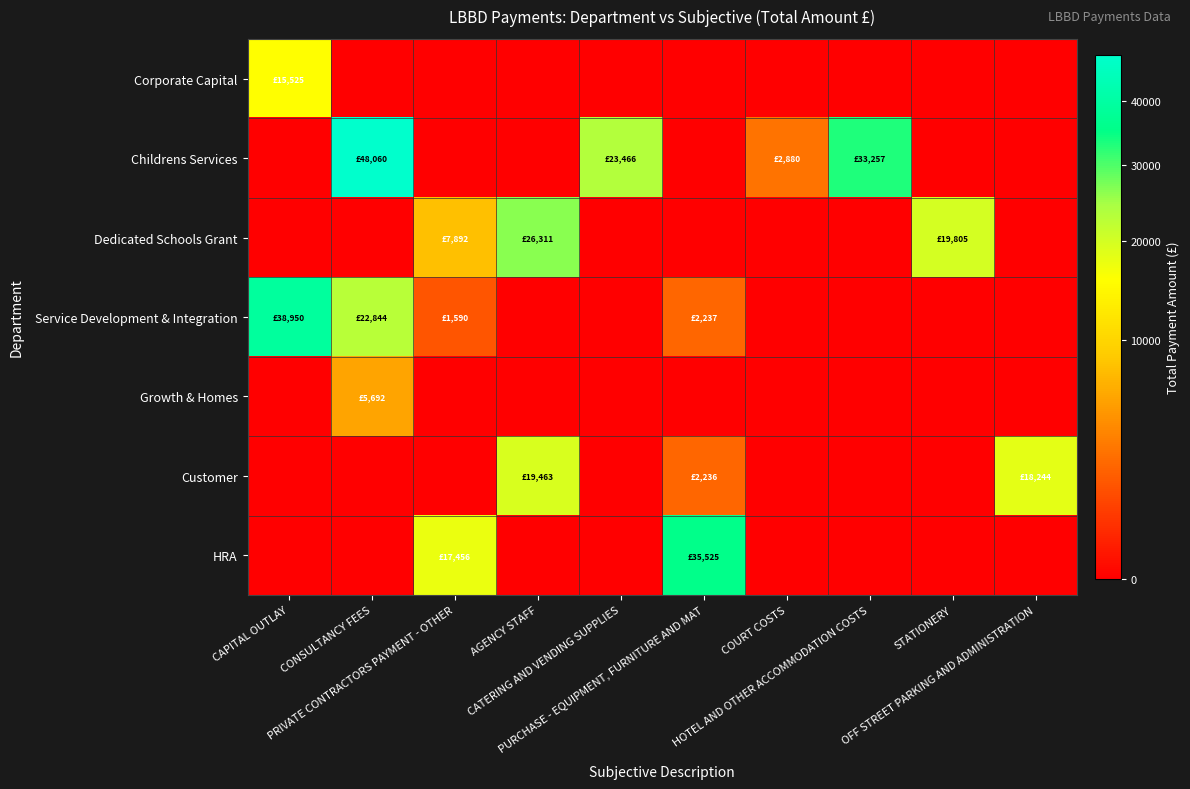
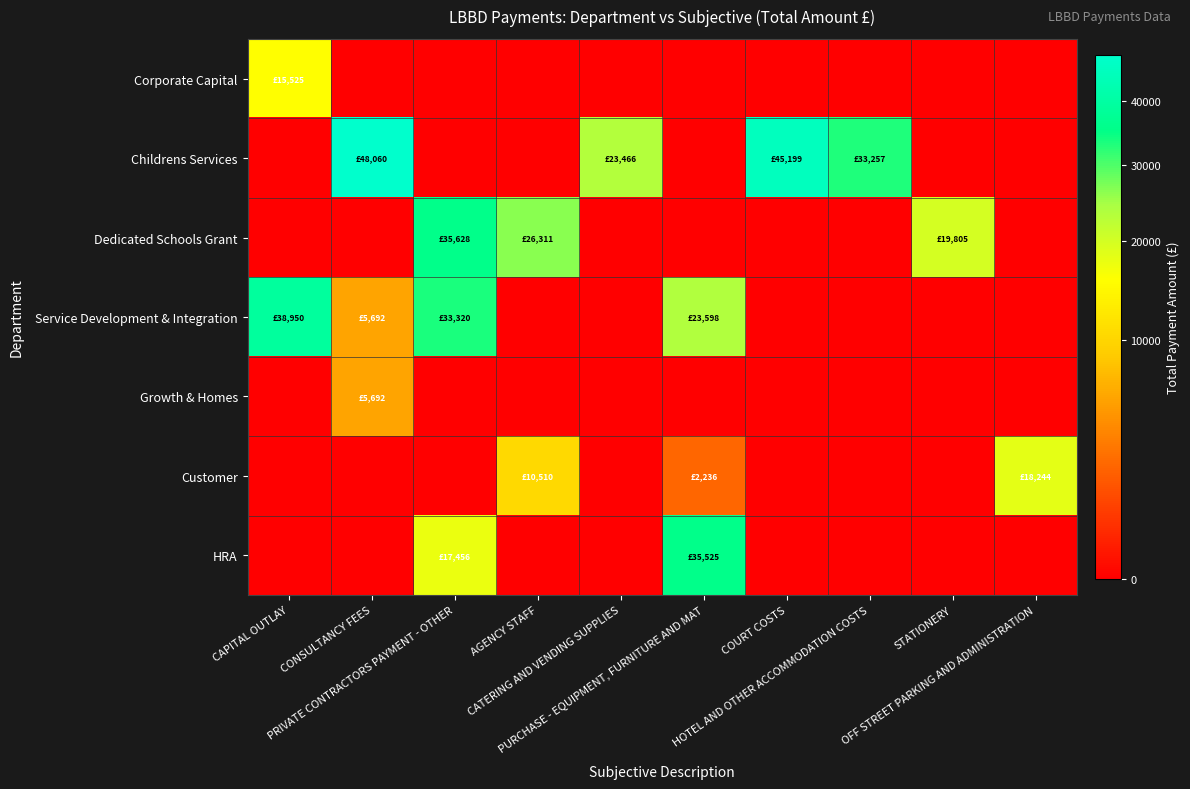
  {
    "Corporate Capital": {
      "CAPITAL OUTLAY": "£15,525"
    },
    "Childrens Services": {
      "CONSULTANCY FEES": "£48,060",
      "CATERING AND VENDING SUPPLIES": "£23,466",
-     "COURT COSTS": "£2,880",
+     "COURT COSTS": "£45,199",
      "HOTEL AND OTHER ACCOMMODATION COSTS": "£33,257"
    },
    "Dedicated Schools Grant": {
-     "PRIVATE CONTRACTORS PAYMENT - OTHER": "£7,892",
+     "PRIVATE CONTRACTORS PAYMENT - OTHER": "£35,628",
      "AGENCY STAFF": "£26,311",
      "STATIONERY": "£19,805"
    },
    "Service Development & Integration": {
      "CAPITAL OUTLAY": "£38,950",
-     "CONSULTANCY FEES": "£22,844",
-     "PRIVATE CONTRACTORS PAYMENT - OTHER": "£1,590",
-     "PURCHASE - EQUIPMENT, FURNITURE AND MAT": "£2,237"
+     "CONSULTANCY FEES": "£5,692",
+     "PRIVATE CONTRACTORS PAYMENT - OTHER": "£33,320",
+     "PURCHASE - EQUIPMENT, FURNITURE AND MAT": "£23,598"
    },
    "Growth & Homes": {
      "CONSULTANCY FEES": "£5,692"
    },
    "Customer": {
-     "AGENCY STAFF": "£19,463",
+     "AGENCY STAFF": "£10,510",
      "PURCHASE - EQUIPMENT, FURNITURE AND MAT": "£2,236",
      "OFF STREET PARKING AND ADMINISTRATION": "£18,244"
    },
    "HRA": {
      "PRIVATE CONTRACTORS PAYMENT - OTHER": "£17,456",
      "PURCHASE - EQUIPMENT, FURNITURE AND MAT": "£35,525"
    }
  }
